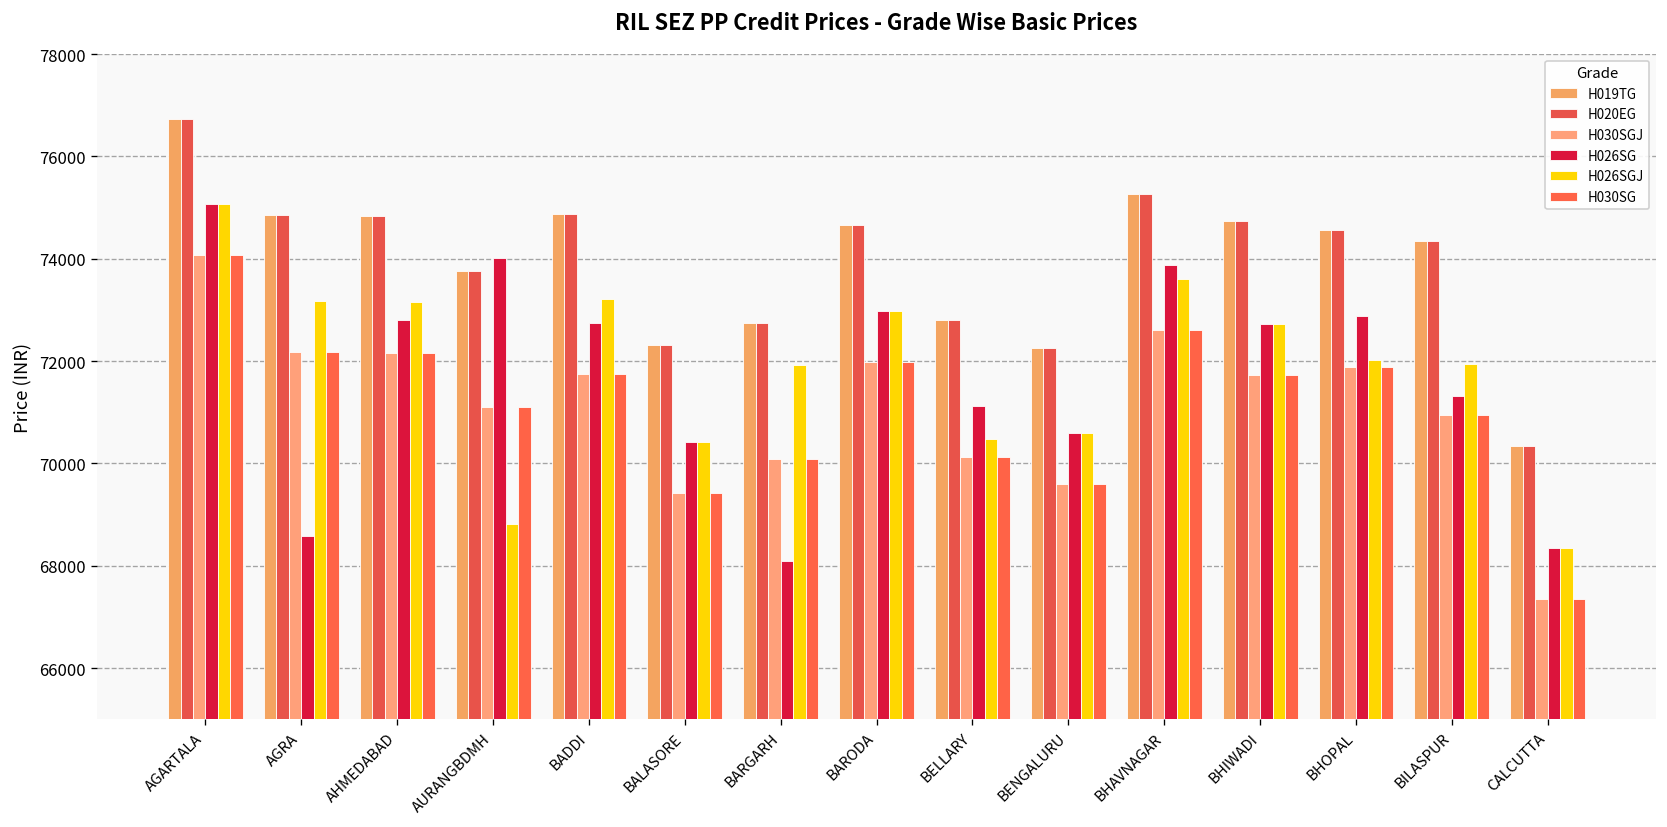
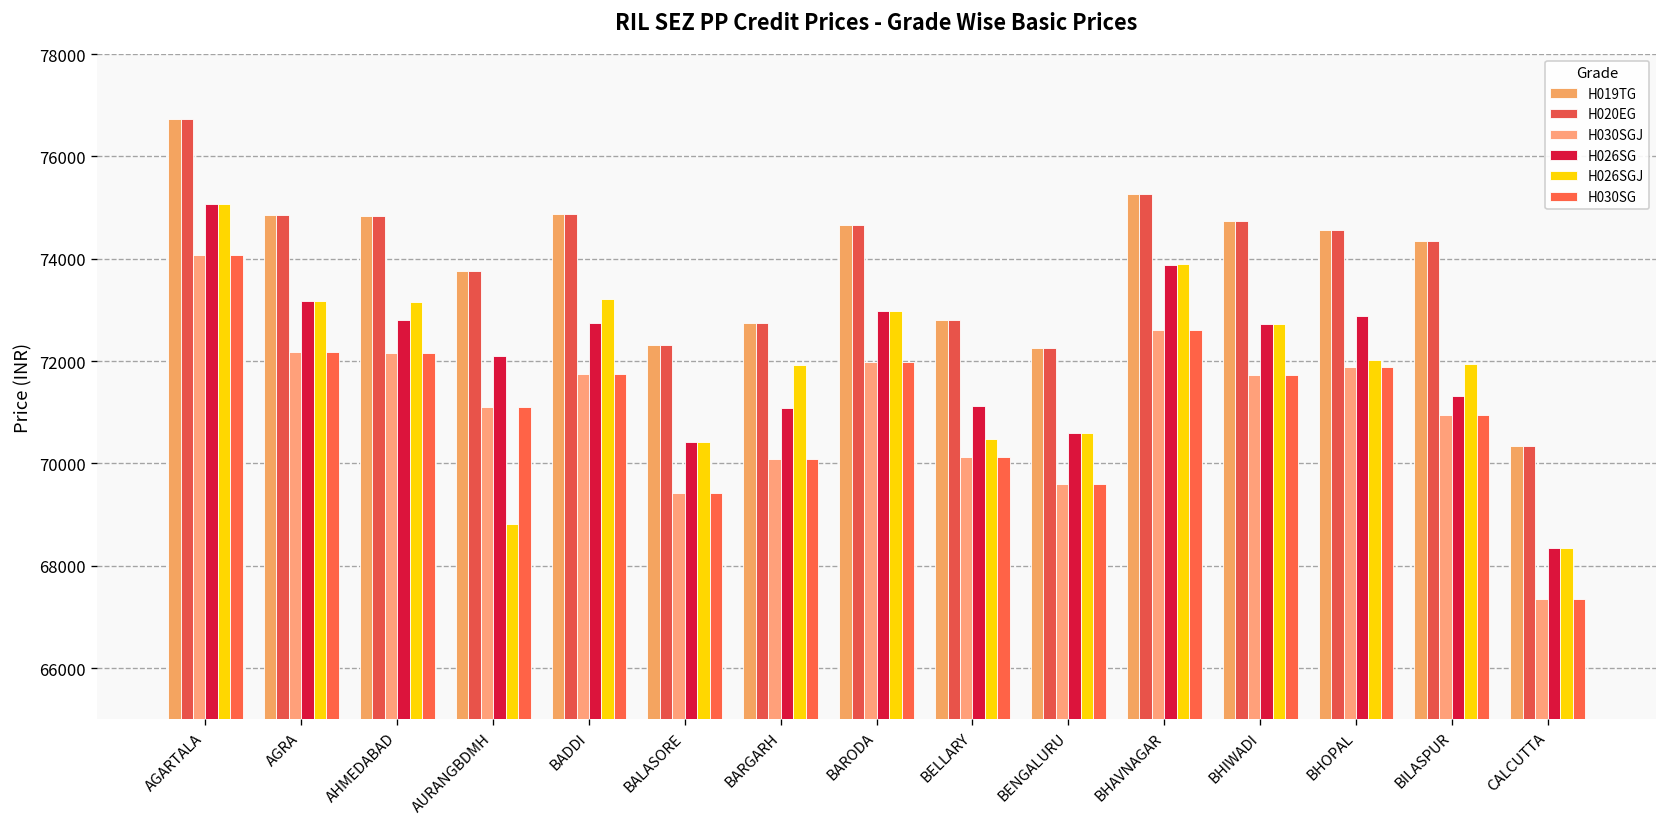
  {
    "H026SG": {
      "AGARTALA": 75100,
-     "AGRA": 68600,
+     "AGRA": 73200,
      "AHMEDABAD": 72800,
-     "AURANGBDMH": 74000,
+     "AURANGBDMH": 72100,
      "BADDI": 72700,
      "BALASORE": 70400,
-     "BARGARH": 68100,
+     "BARGARH": 71100,
      "BARODA": 73000,
      "BELLARY": 71100,
      "BENGALURU": 70600,
      "BHAVNAGAR": 73900,
      "BHIWADI": 72700,
      "BHOPAL": 72900,
      "BILASPUR": 71300,
      "CALCUTTA": 68400
    },
    "H026SGJ": {
      "AGARTALA": 75100,
      "AGRA": 73200,
      "AHMEDABAD": 73200,
      "AURANGBDMH": 68800,
      "BADDI": 73200,
      "BALASORE": 70400,
      "BARGARH": 71900,
      "BARODA": 73000,
      "BELLARY": 70500,
      "BENGALURU": 70600,
-     "BHAVNAGAR": 73600,
+     "BHAVNAGAR": 73900,
      "BHIWADI": 72700,
      "BHOPAL": 72000,
      "BILASPUR": 71900,
      "CALCUTTA": 68400
    }
  }
